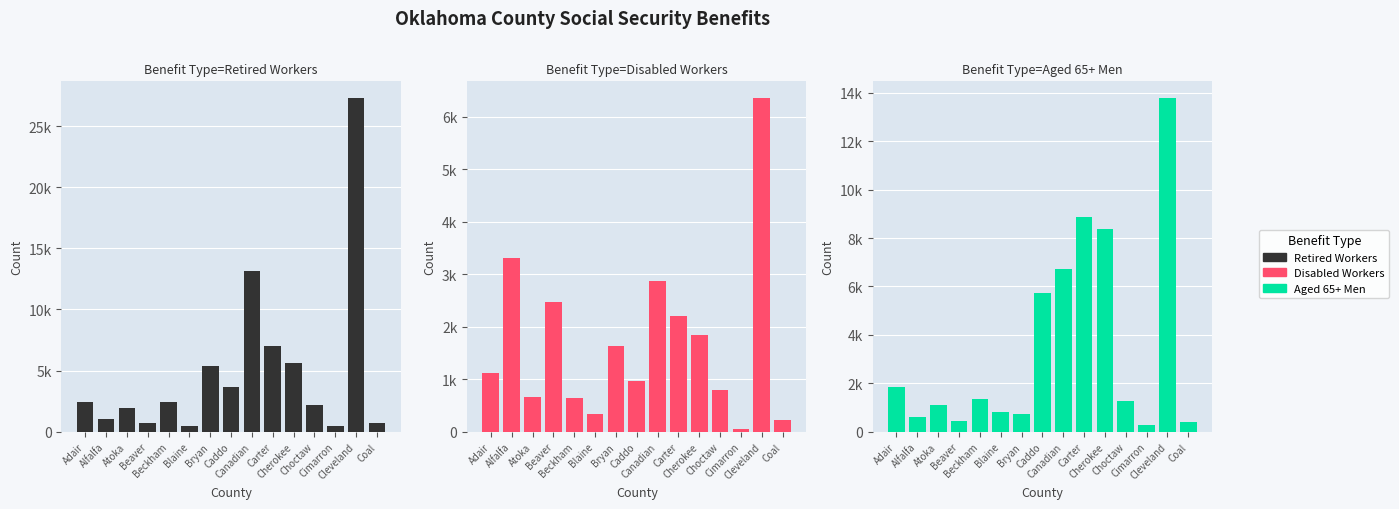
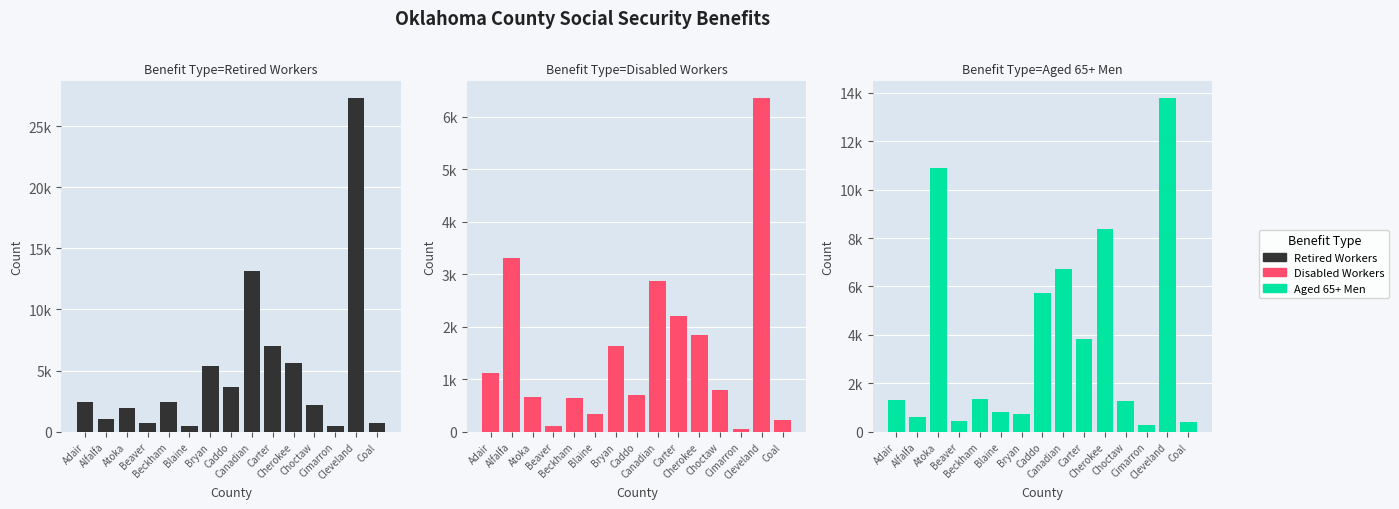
  {
    "Benefit Type=Retired Workers": {
      "Adair": 2400,
      "Alfalfa": 1000,
      "Atoka": 2000,
      "Beaver": 700,
      "Beckham": 2400,
      "Blaine": 500,
      "Bryan": 5400,
      "Caddo": 3600,
      "Canadian": 13100,
      "Carter": 7000,
      "Cherokee": 5600,
      "Choctaw": 2200,
      "Cimarron": 500,
      "Cleveland": 27300,
      "Coal": 700
    },
    "Benefit Type=Disabled Workers": {
      "Adair": 1100,
      "Alfalfa": 3300,
      "Atoka": 700,
-     "Beaver": 2500,
+     "Beaver": 100,
      "Beckham": 600,
      "Blaine": 300,
      "Bryan": 1600,
-     "Caddo": 1000,
+     "Caddo": 700,
      "Canadian": 2900,
      "Carter": 2200,
      "Cherokee": 1800,
      "Choctaw": 800,
      "Cimarron": 100,
      "Cleveland": 6400,
      "Coal": 200
    },
    "Benefit Type=Aged 65+ Men": {
-     "Adair": 1900,
+     "Adair": 1300,
      "Alfalfa": 600,
-     "Atoka": 1100,
+     "Atoka": 10900,
      "Beaver": 500,
      "Beckham": 1300,
      "Blaine": 800,
      "Bryan": 700,
      "Caddo": 5700,
      "Canadian": 6700,
-     "Carter": 8900,
+     "Carter": 3800,
      "Cherokee": 8400,
      "Choctaw": 1300,
      "Cimarron": 300,
      "Cleveland": 13800,
      "Coal": 400
    }
  }
